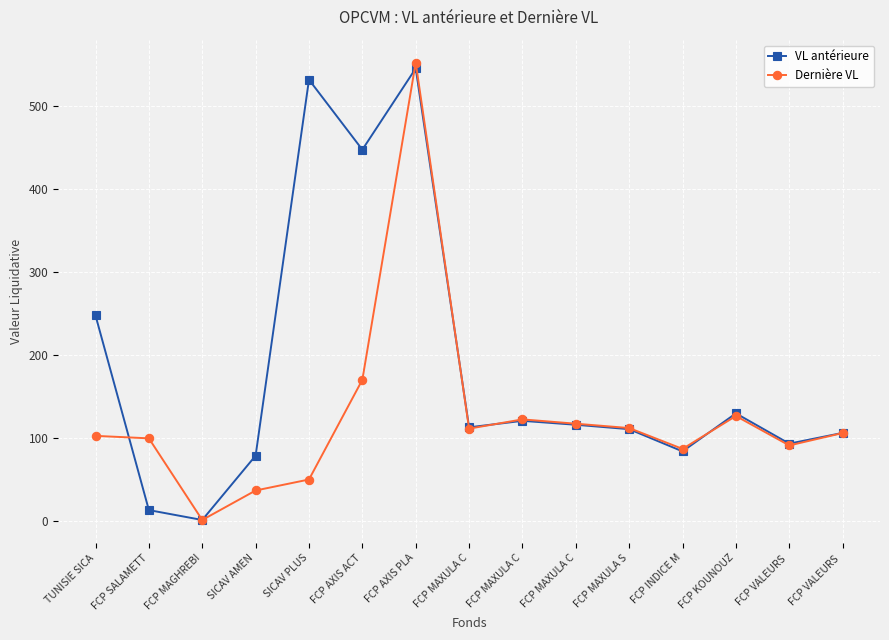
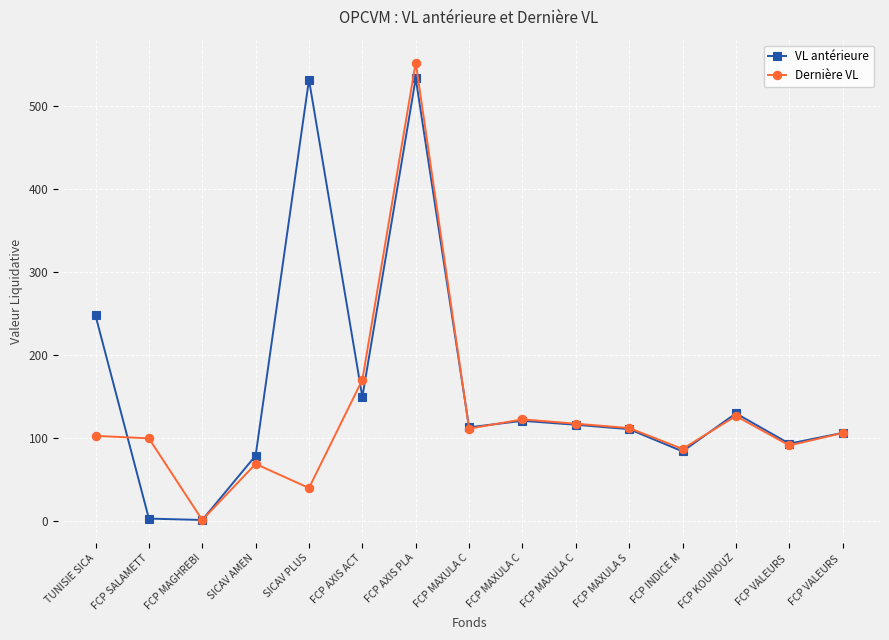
  {
    "VL antérieure": {
      "TUNISIE SICA": 250,
-     "FCP SALAMETT": 10,
+     "FCP SALAMETT": 0,
      "SICAV AMEN": 80,
      "SICAV PLUS": 530,
-     "FCP AXIS ACT": 450,
-     "FCP AXIS PLA": 550,
+     "FCP AXIS ACT": 150,
+     "FCP AXIS PLA": 530,
      "FCP KOUNOUZ": 130
    },
    "Dernière VL": {
      "TUNISIE SICA": 100,
      "FCP SALAMETT": 100,
-     "SICAV AMEN": 40,
-     "SICAV PLUS": 50,
+     "SICAV AMEN": 70,
+     "SICAV PLUS": 40,
      "FCP AXIS ACT": 170,
      "FCP AXIS PLA": 550,
      "FCP KOUNOUZ": 130
    }
  }
